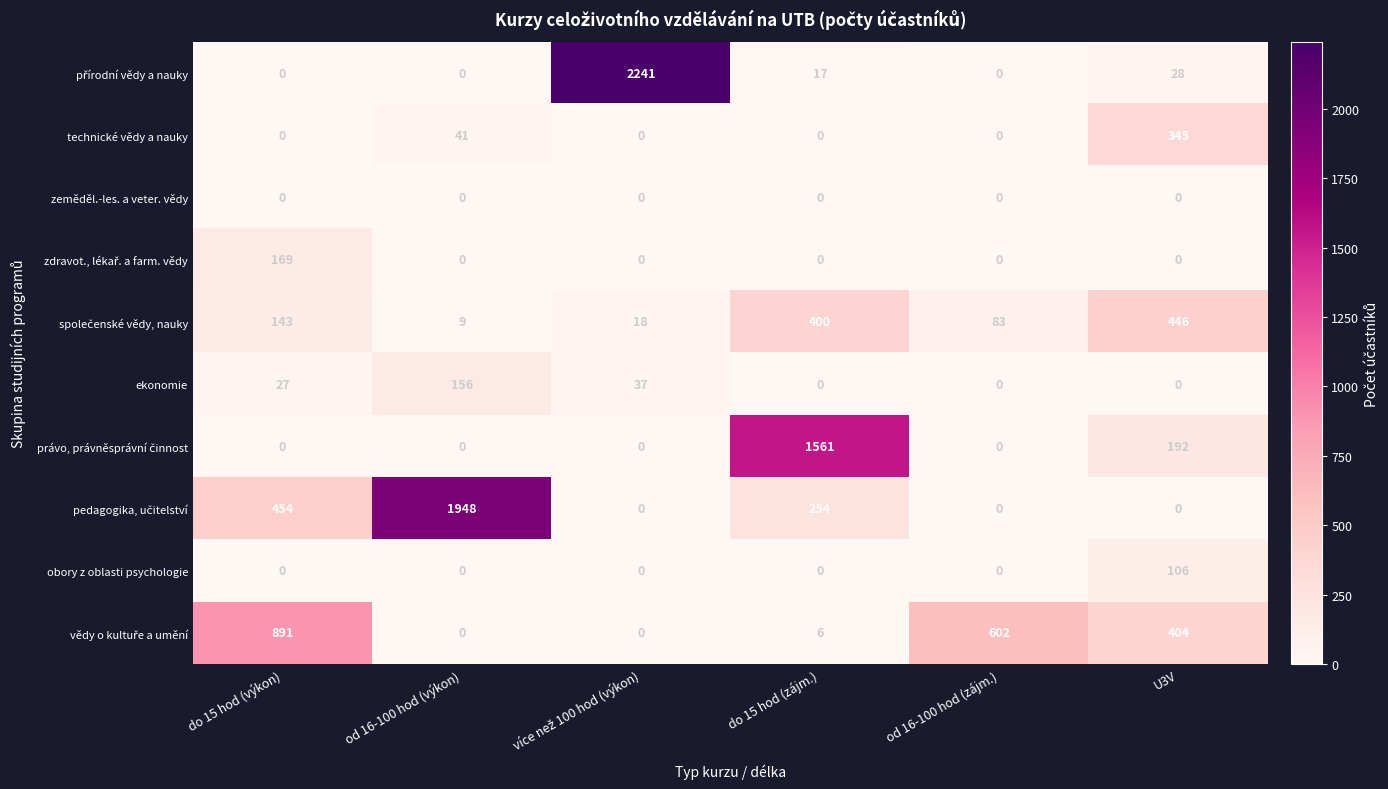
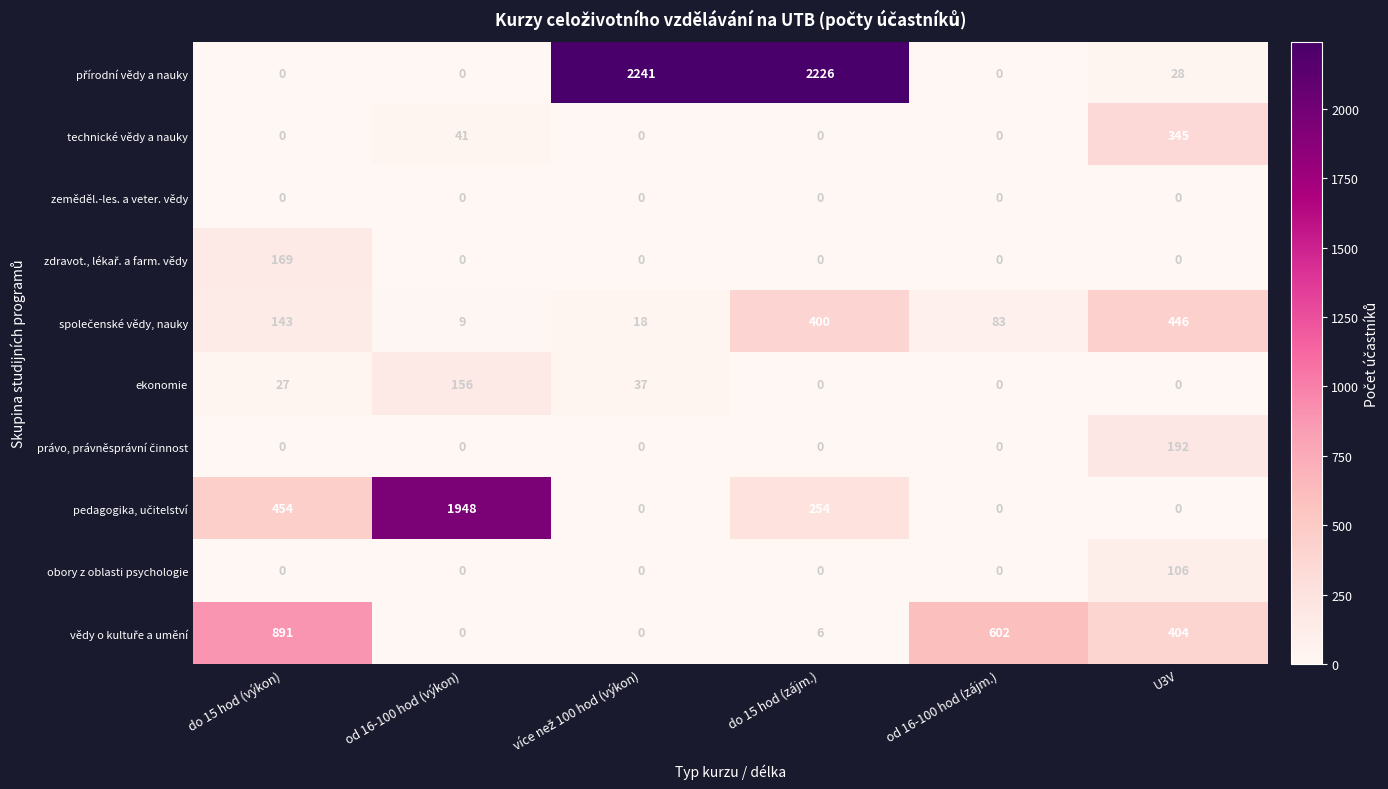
  {
    "přírodní vědy a nauky": {
      "do 15 hod (výkon)": 0,
      "od 16-100 hod (výkon)": 0,
      "více než 100 hod (výkon)": 2241,
-     "do 15 hod (zájm.)": 17,
+     "do 15 hod (zájm.)": 2226,
      "od 16-100 hod (zájm.)": 0,
      "U3V": 28
    },
    "technické vědy a nauky": {
      "do 15 hod (výkon)": 0,
      "od 16-100 hod (výkon)": 41,
      "více než 100 hod (výkon)": 0,
      "do 15 hod (zájm.)": 0,
      "od 16-100 hod (zájm.)": 0
    },
    "zeměděl.-les. a veter. vědy": {
      "do 15 hod (výkon)": 0,
      "od 16-100 hod (výkon)": 0,
      "více než 100 hod (výkon)": 0,
      "do 15 hod (zájm.)": 0,
      "od 16-100 hod (zájm.)": 0,
      "U3V": 0
    },
    "zdravot., lékař. a farm. vědy": {
      "do 15 hod (výkon)": 169,
      "od 16-100 hod (výkon)": 0,
      "více než 100 hod (výkon)": 0,
      "do 15 hod (zájm.)": 0,
      "od 16-100 hod (zájm.)": 0,
      "U3V": 0
    },
    "společenské vědy, nauky": {
      "do 15 hod (výkon)": 143,
      "od 16-100 hod (výkon)": 9,
      "více než 100 hod (výkon)": 18,
      "od 16-100 hod (zájm.)": 83,
      "U3V": 446
    },
    "ekonomie": {
      "do 15 hod (výkon)": 27,
      "od 16-100 hod (výkon)": 156,
      "více než 100 hod (výkon)": 37,
      "do 15 hod (zájm.)": 0,
      "od 16-100 hod (zájm.)": 0,
      "U3V": 0
    },
    "právo, právněsprávní činnost": {
      "do 15 hod (výkon)": 0,
      "od 16-100 hod (výkon)": 0,
      "více než 100 hod (výkon)": 0,
-     "do 15 hod (zájm.)": 1561,
+     "do 15 hod (zájm.)": 0,
      "od 16-100 hod (zájm.)": 0,
      "U3V": 192
    },
    "pedagogika, učitelství": {
      "do 15 hod (výkon)": 454,
      "od 16-100 hod (výkon)": 1948,
      "více než 100 hod (výkon)": 0,
      "od 16-100 hod (zájm.)": 0,
      "U3V": 0
    },
    "obory z oblasti psychologie": {
      "do 15 hod (výkon)": 0,
      "od 16-100 hod (výkon)": 0,
      "více než 100 hod (výkon)": 0,
      "do 15 hod (zájm.)": 0,
      "od 16-100 hod (zájm.)": 0,
      "U3V": 106
    },
    "vědy o kultuře a umění": {
      "do 15 hod (výkon)": 891,
      "od 16-100 hod (výkon)": 0,
      "více než 100 hod (výkon)": 0,
      "do 15 hod (zájm.)": 6,
      "od 16-100 hod (zájm.)": 602
    }
  }
